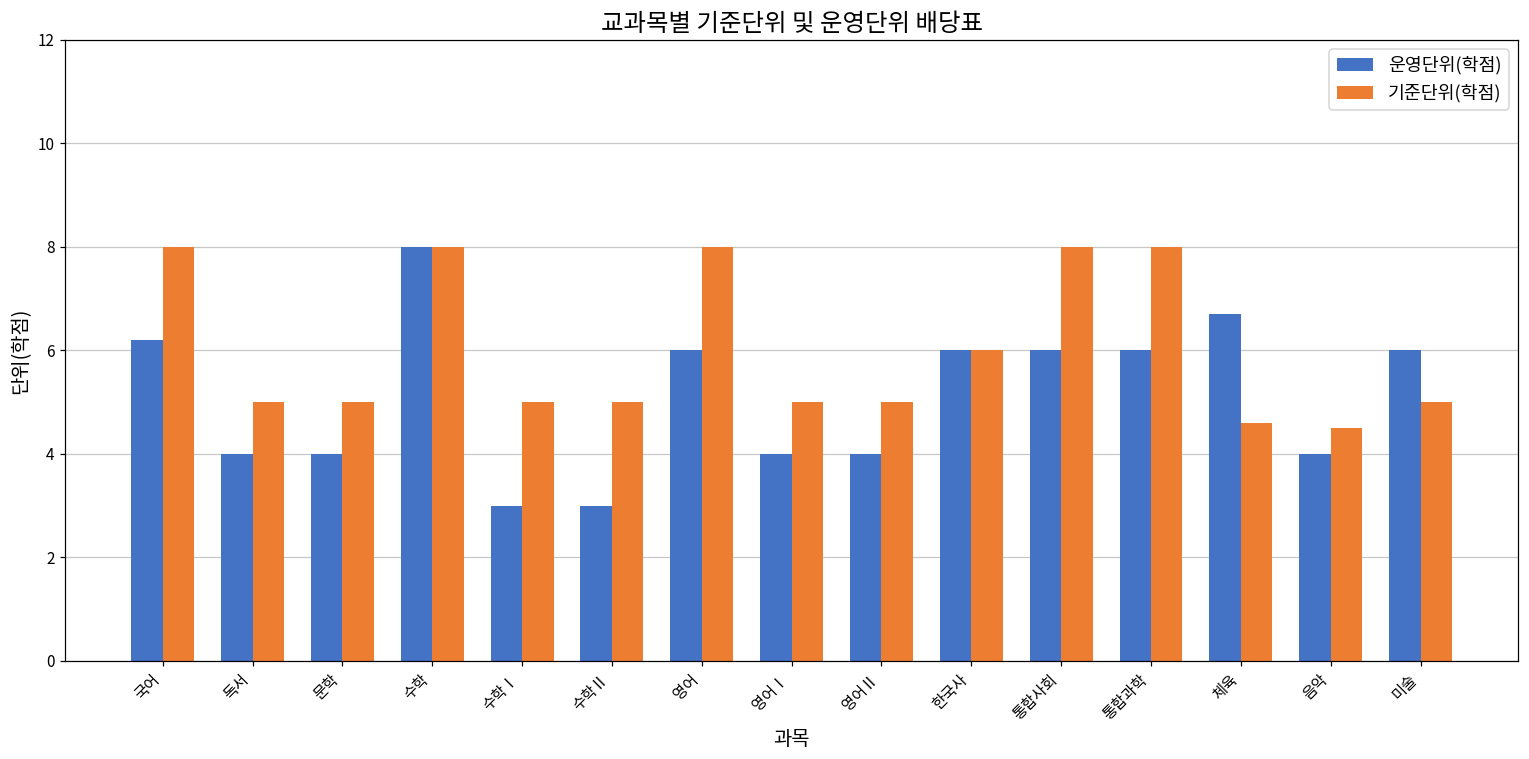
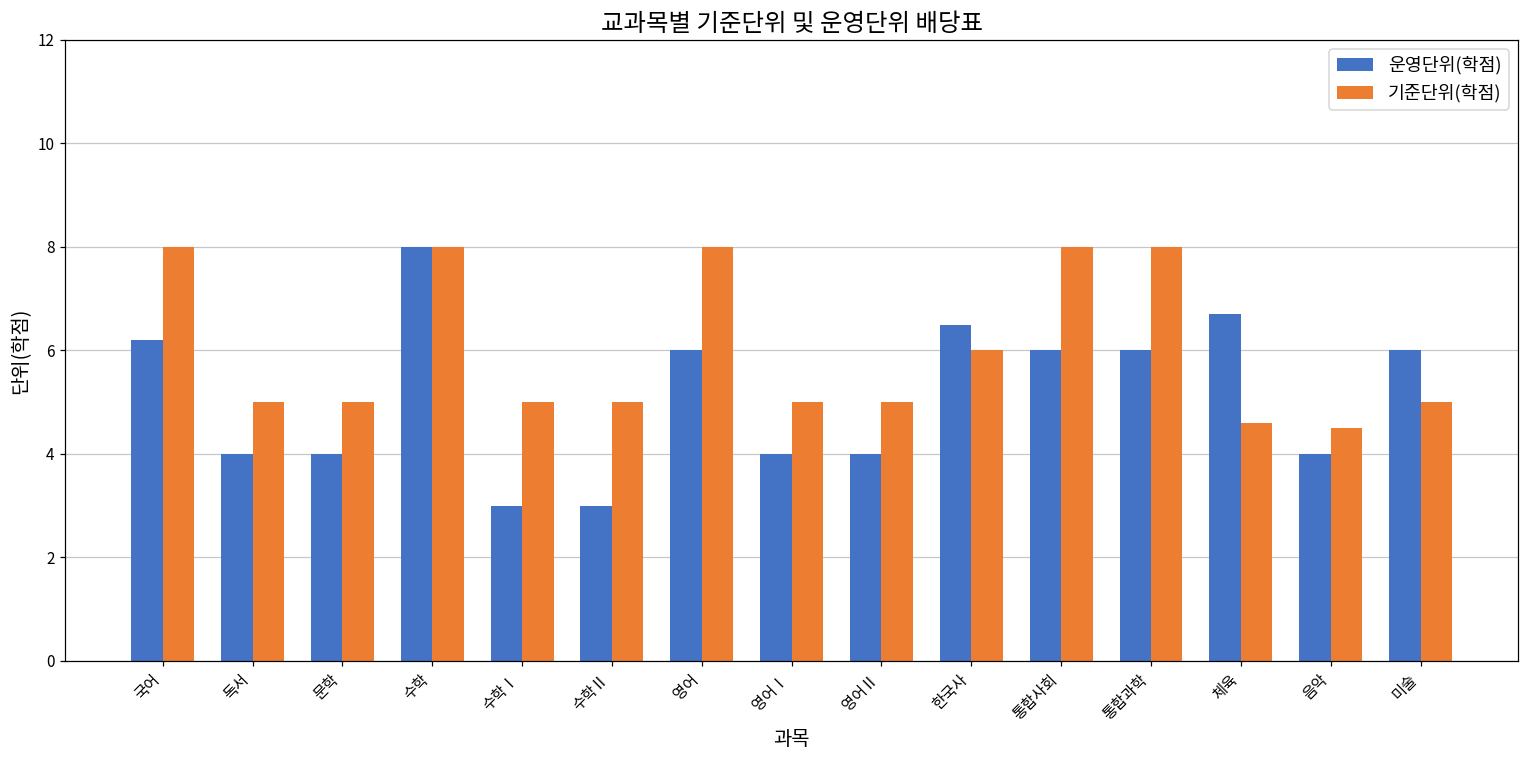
  {
    "운영단위(학점)": {
      "국어": 6.2,
      "독서": 4.0,
      "문학": 4.0,
      "수학": 8.0,
      "수학Ⅰ": 3.0,
      "수학Ⅱ": 3.0,
      "영어": 6.0,
      "영어Ⅰ": 4.0,
      "영어Ⅱ": 4.0,
-     "한국사": 6.0,
+     "한국사": 6.5,
      "통합사회": 6.0,
      "통합과학": 6.0,
      "체육": 6.7,
      "음악": 4.0,
      "미술": 6.0
    },
    "기준단위(학점)": {
      "국어": 8.0,
      "독서": 5.0,
      "문학": 5.0,
      "수학": 8.0,
      "수학Ⅰ": 5.0,
      "수학Ⅱ": 5.0,
      "영어": 8.0,
      "영어Ⅰ": 5.0,
      "영어Ⅱ": 5.0,
      "한국사": 6.0,
      "통합사회": 8.0,
      "통합과학": 8.0,
      "체육": 4.6,
      "음악": 4.5,
      "미술": 5.0
    }
  }
